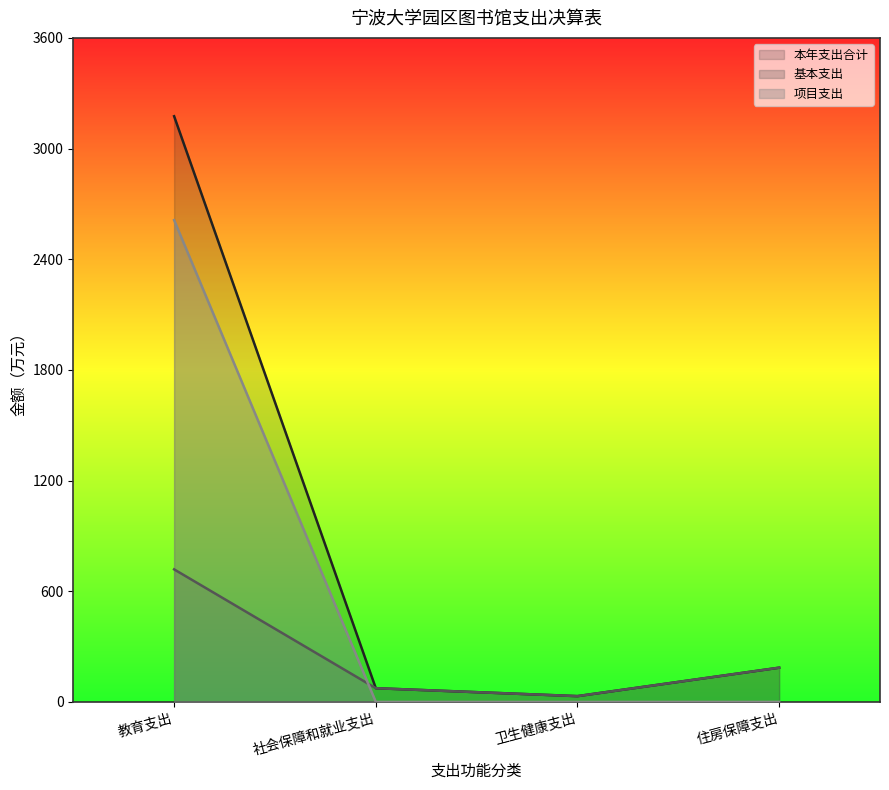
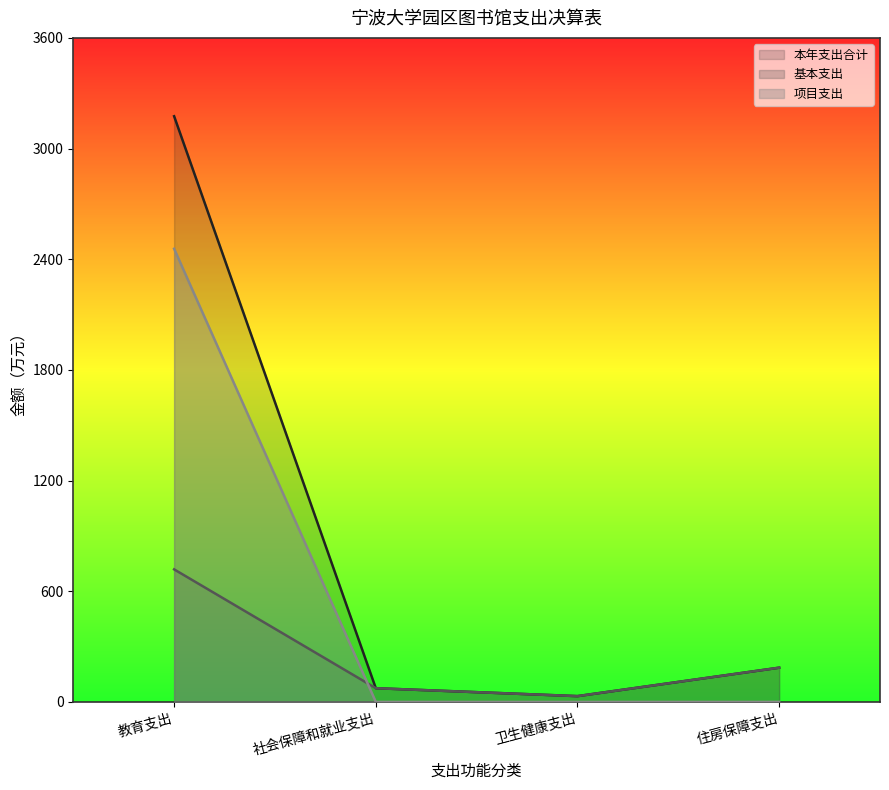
  {
    "项目支出": {
-     "教育支出": 2610,
+     "教育支出": 2460,
      "社会保障和就业支出": 0,
      "卫生健康支出": 0,
      "住房保障支出": 0
    }
  }
